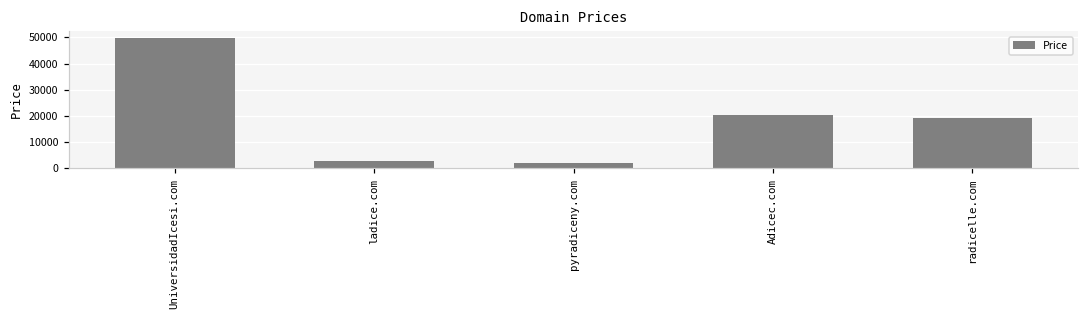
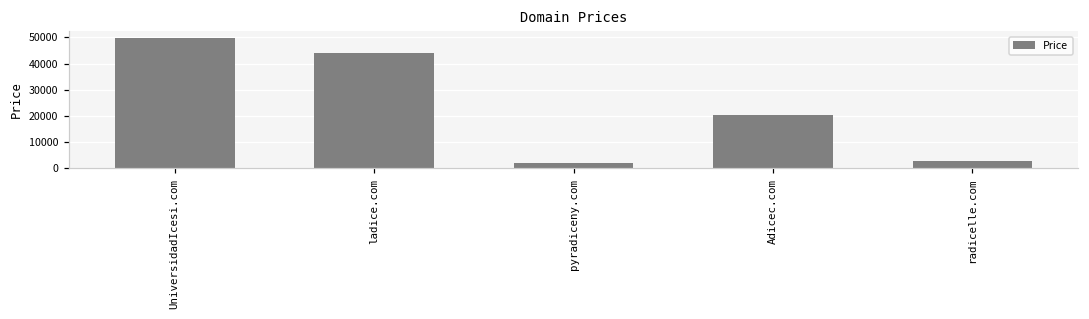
  {
    "UniversidadIcesi.com": 50000,
-   "ladice.com": 3000,
+   "ladice.com": 44000,
    "pyradiceny.com": 2000,
    "Adicec.com": 20000,
-   "radicelle.com": 19000
+   "radicelle.com": 3000
  }
